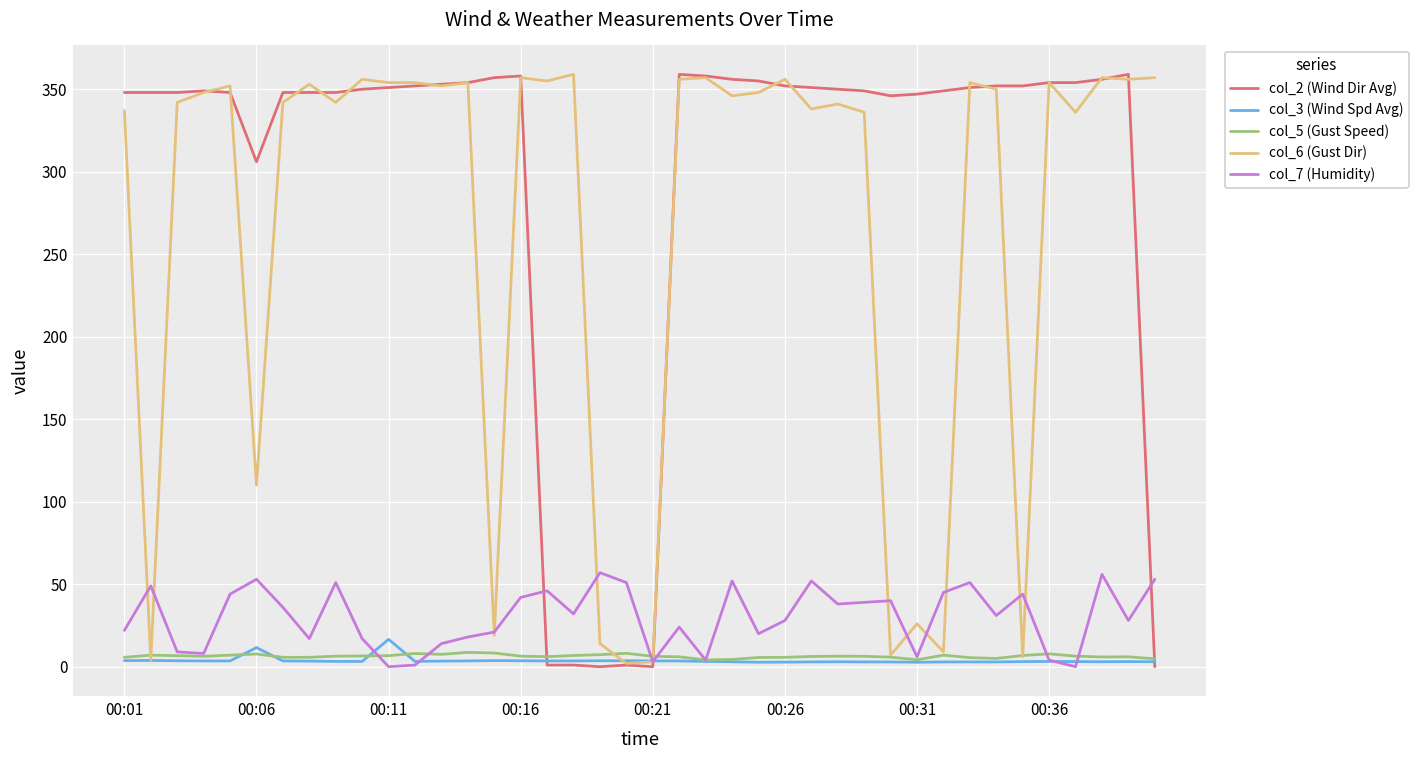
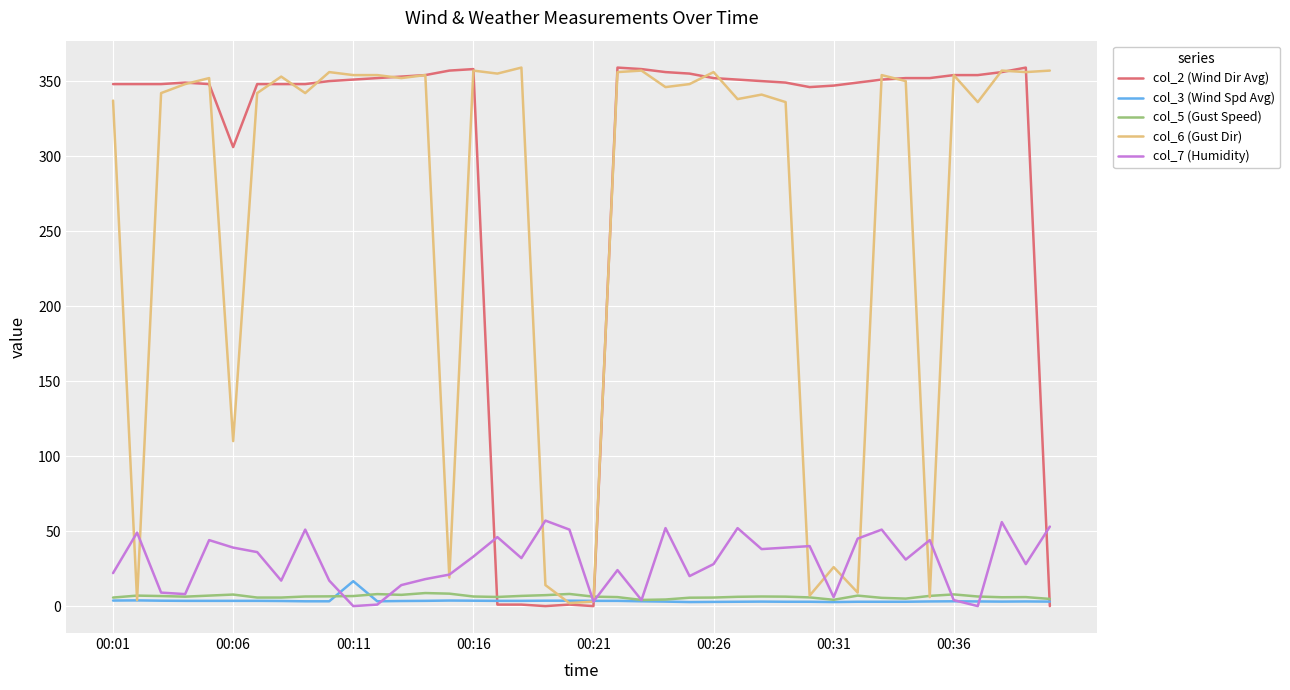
  {
    "col_2 (Wind Dir Avg)": {
      "00:01": 348,
      "00:06": 306,
      "00:11": 351,
      "00:21": 0,
      "00:26": 352,
      "00:31": 347
    },
    "col_3 (Wind Spd Avg)": {
      "00:01": 4,
-     "00:06": 12,
+     "00:06": 4,
      "00:11": 17,
      "00:16": 4,
      "00:26": 3
    },
    "col_5 (Gust Speed)": {
      "00:01": 6,
      "00:06": 8,
      "00:11": 7,
      "00:16": 6,
      "00:21": 6,
      "00:26": 6,
      "00:36": 8
    },
    "col_6 (Gust Dir)": {
      "00:01": 337,
      "00:06": 110,
      "00:11": 354,
      "00:26": 356,
      "00:31": 26
    },
    "col_7 (Humidity)": {
      "00:01": 22,
-     "00:06": 53,
+     "00:06": 39,
      "00:11": 0,
-     "00:16": 42,
+     "00:16": 33,
      "00:26": 28,
      "00:31": 6
    }
  }
